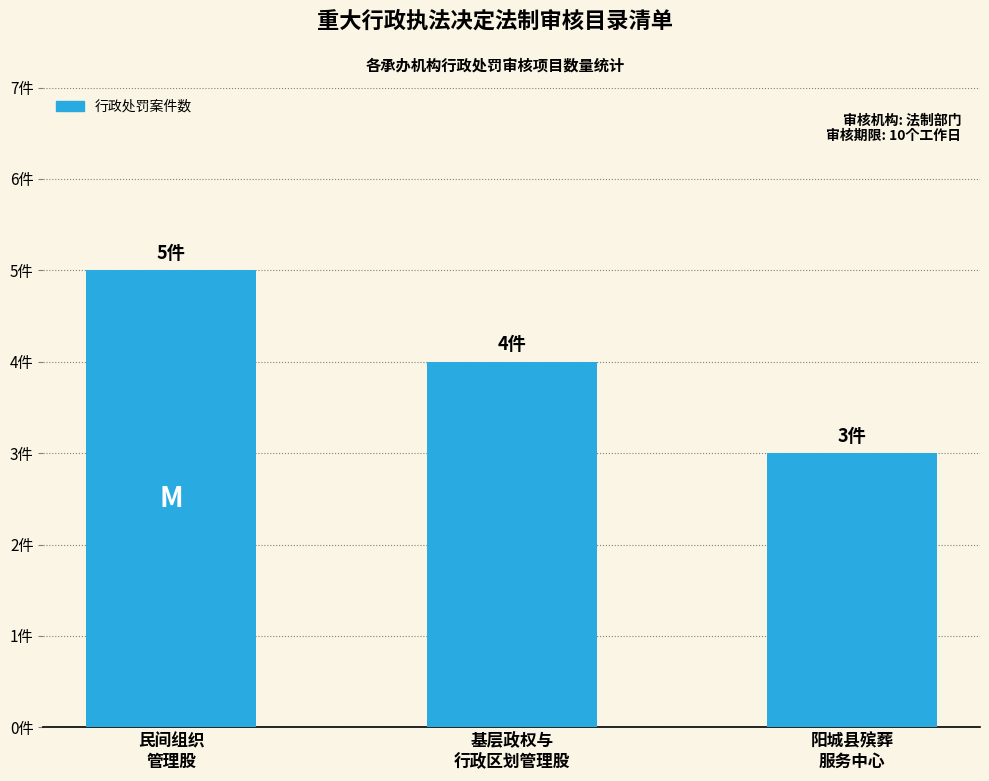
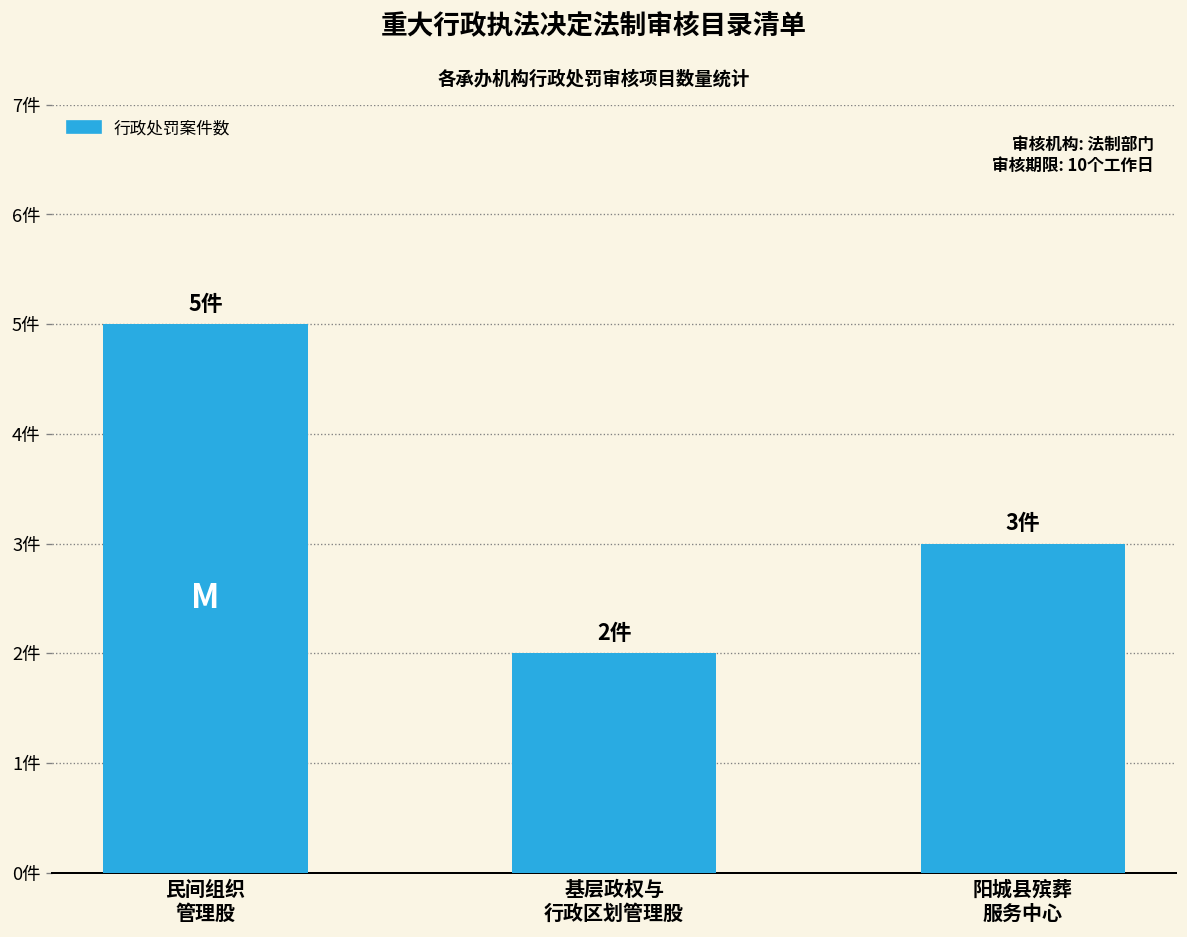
  {
    "民间组织 管理股": "5件",
-   "基层政权与 行政区划管理股": "4件",
+   "基层政权与 行政区划管理股": "2件",
    "阳城县殡葬 服务中心": "3件"
  }
